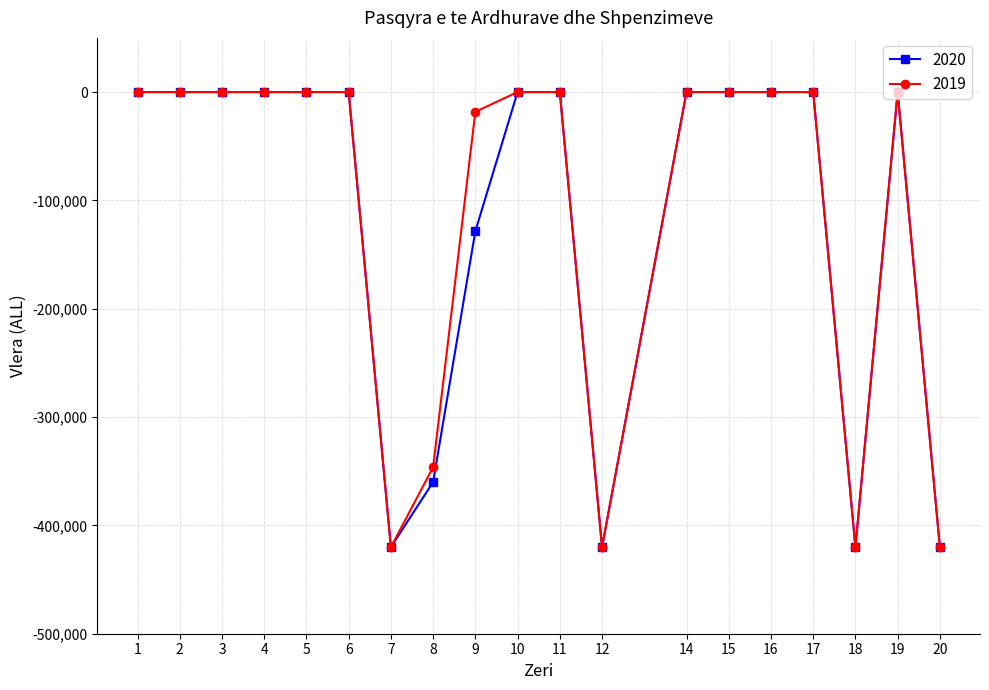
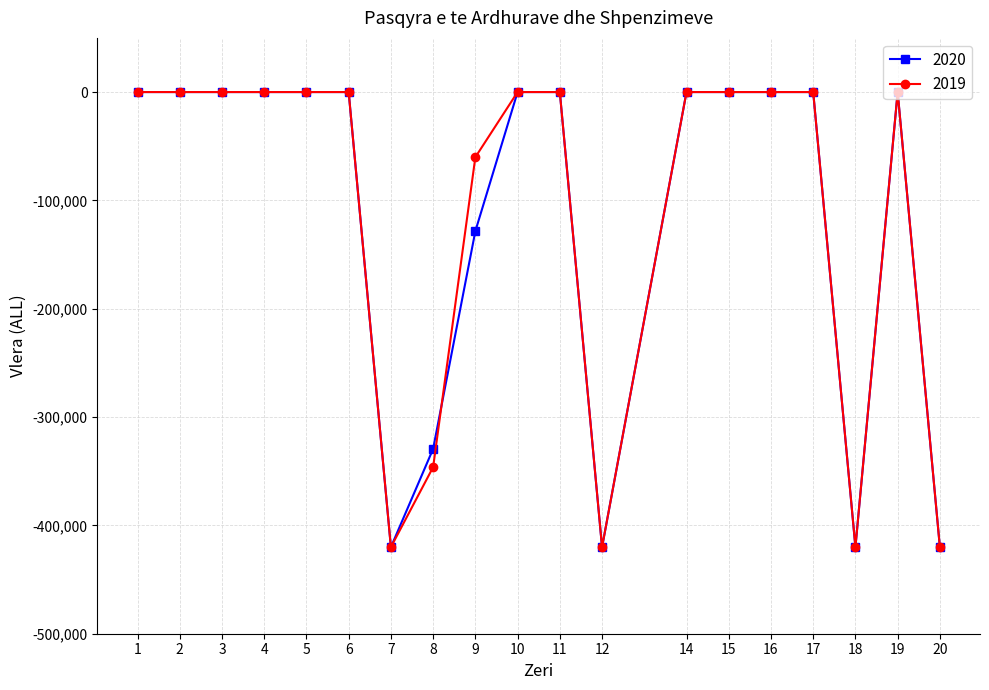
  {
    "2020": {
-     "8": "-360,000",
+     "8": "-329,000",
      "9": "-128,000"
    },
    "2019": {
      "8": "-346,000",
-     "9": "-18,000"
+     "9": "-60,000"
    }
  }
